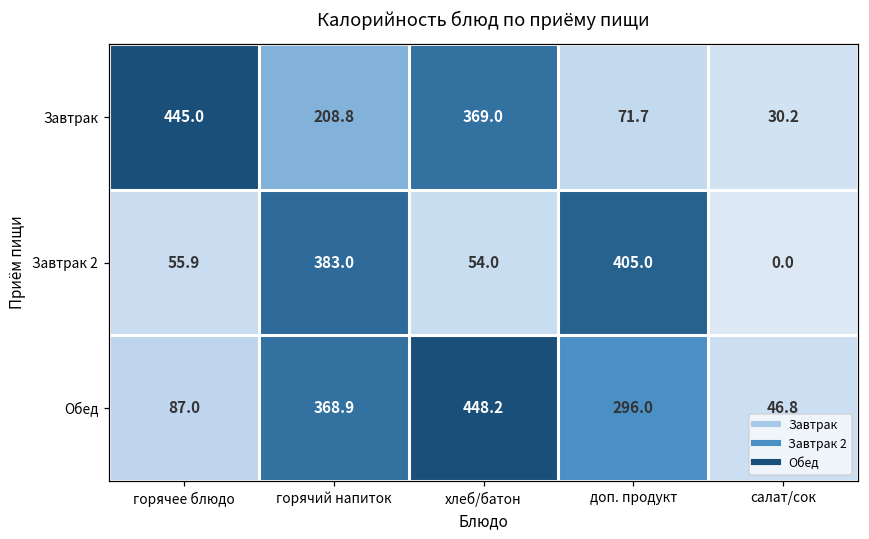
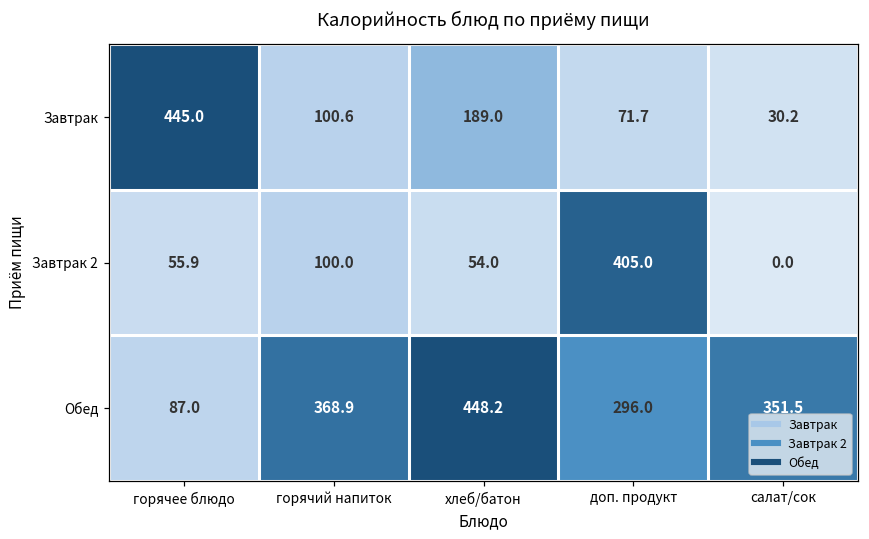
  {
    "Завтрак": {
      "горячее блюдо": 445.0,
-     "горячий напиток": 208.8,
-     "хлеб/батон": 369.0,
+     "горячий напиток": 100.6,
+     "хлеб/батон": 189.0,
      "доп. продукт": 71.7,
      "салат/сок": 30.2
    },
    "Завтрак 2": {
      "горячее блюдо": 55.9,
-     "горячий напиток": 383.0,
+     "горячий напиток": 100.0,
      "хлеб/батон": 54.0,
      "доп. продукт": 405.0,
      "салат/сок": 0.0
    },
    "Обед": {
      "горячее блюдо": 87.0,
      "горячий напиток": 368.9,
      "хлеб/батон": 448.2,
      "доп. продукт": 296.0,
-     "салат/сок": 46.8
+     "салат/сок": 351.5
    }
  }
